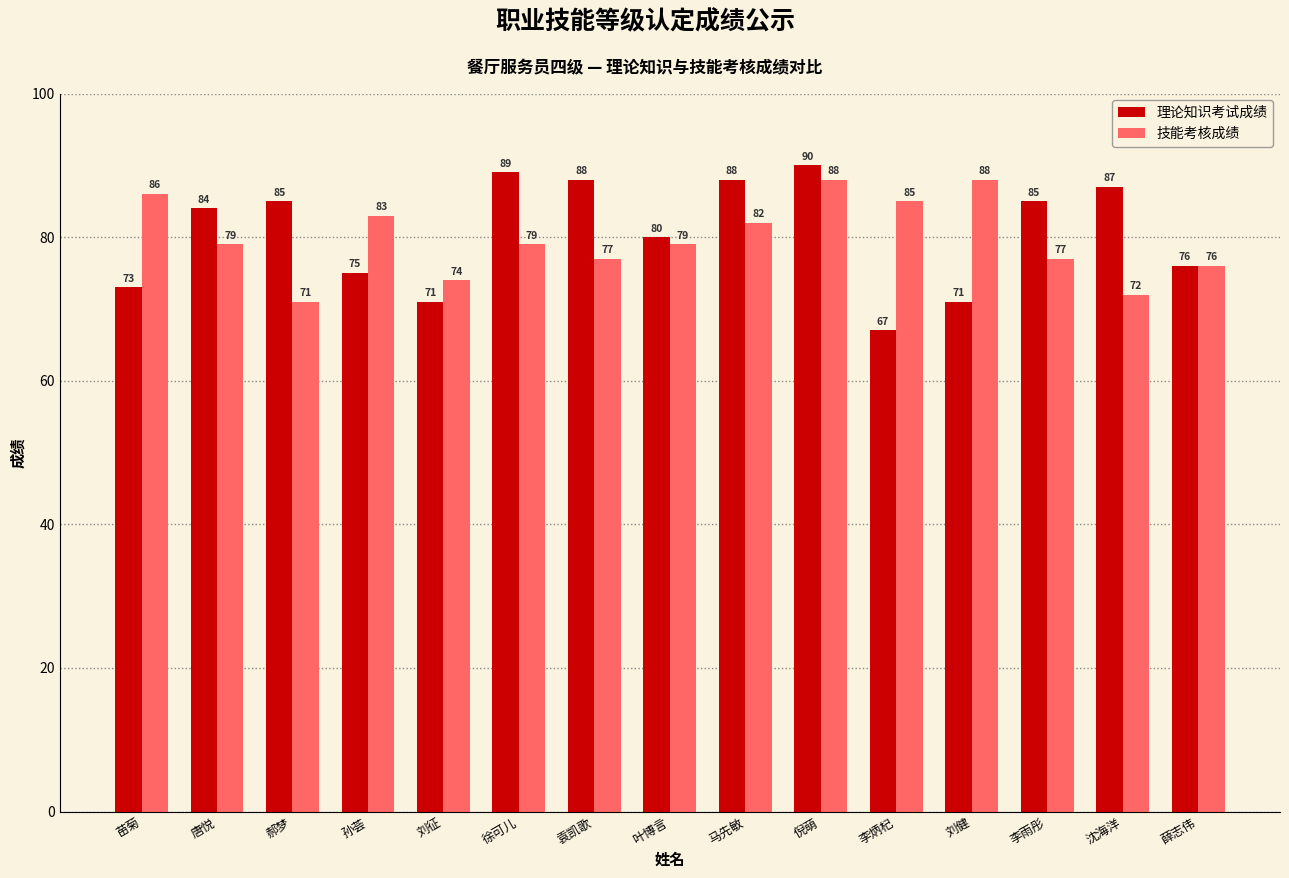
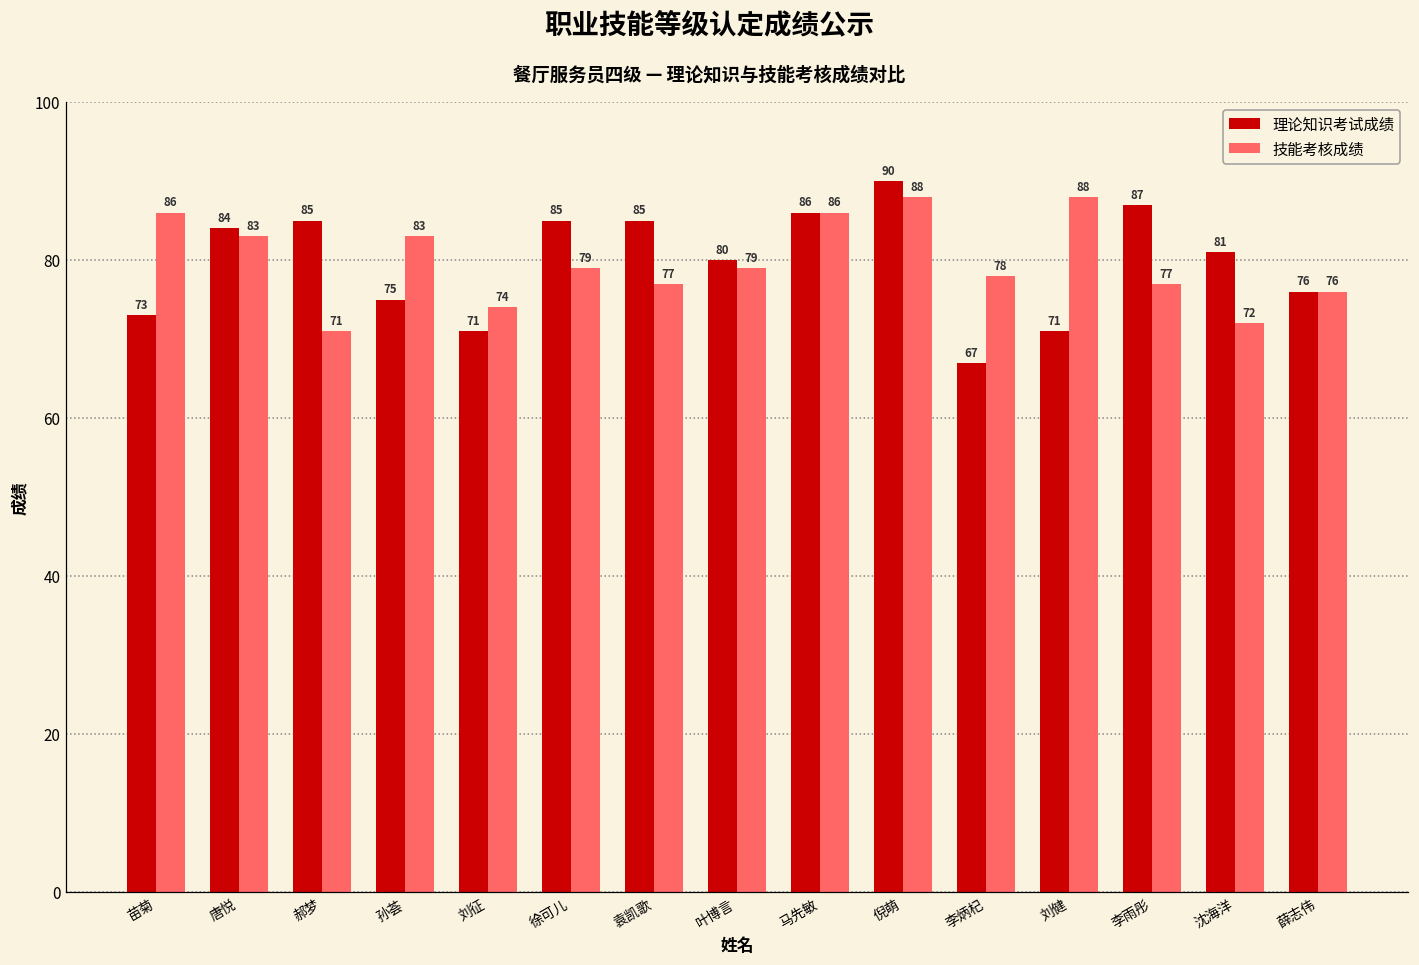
  {
    "理论知识考试成绩": {
      "苗菊": 73,
      "唐悦": 84,
      "郝梦": 85,
      "孙荟": 75,
      "刘征": 71,
-     "徐可儿": 89,
-     "袁凯歌": 88,
+     "徐可儿": 85,
+     "袁凯歌": 85,
      "叶博言": 80,
-     "马先敏": 88,
+     "马先敏": 86,
      "倪萌": 90,
      "李炳杞": 67,
      "刘健": 71,
-     "李雨彤": 85,
-     "沈海洋": 87,
+     "李雨彤": 87,
+     "沈海洋": 81,
      "薛志伟": 76
    },
    "技能考核成绩": {
      "苗菊": 86,
-     "唐悦": 79,
+     "唐悦": 83,
      "郝梦": 71,
      "孙荟": 83,
      "刘征": 74,
      "徐可儿": 79,
      "袁凯歌": 77,
      "叶博言": 79,
-     "马先敏": 82,
+     "马先敏": 86,
      "倪萌": 88,
-     "李炳杞": 85,
+     "李炳杞": 78,
      "刘健": 88,
      "李雨彤": 77,
      "沈海洋": 72,
      "薛志伟": 76
    }
  }
